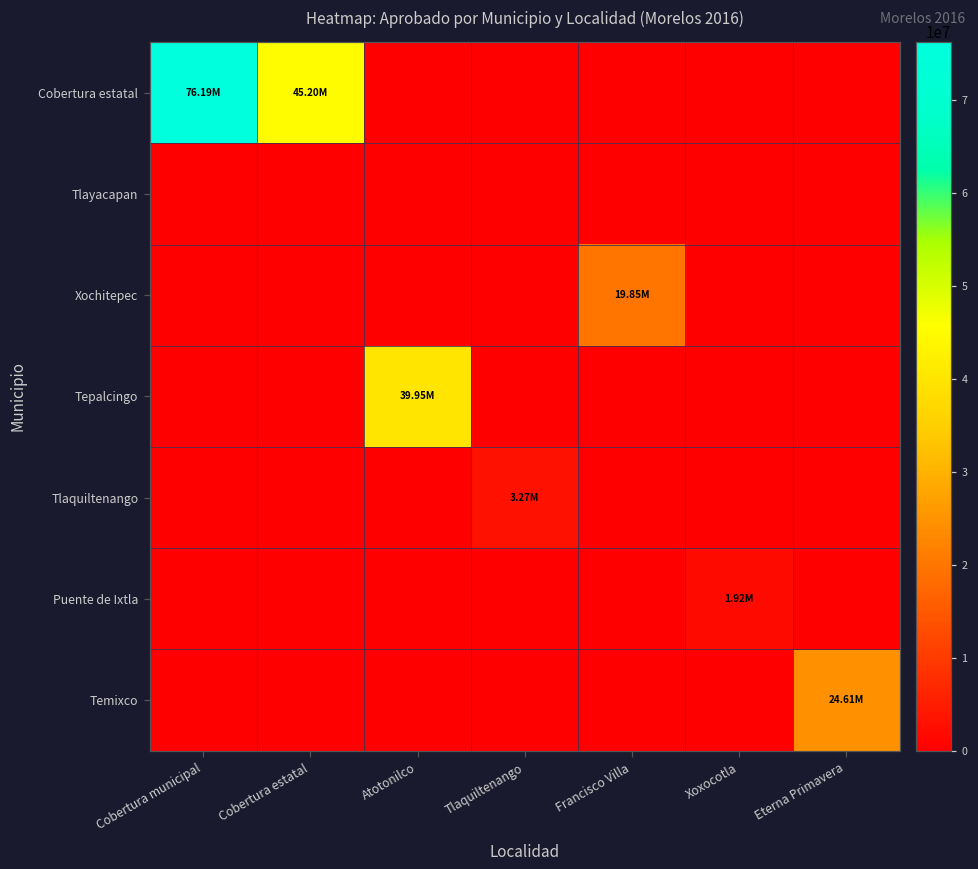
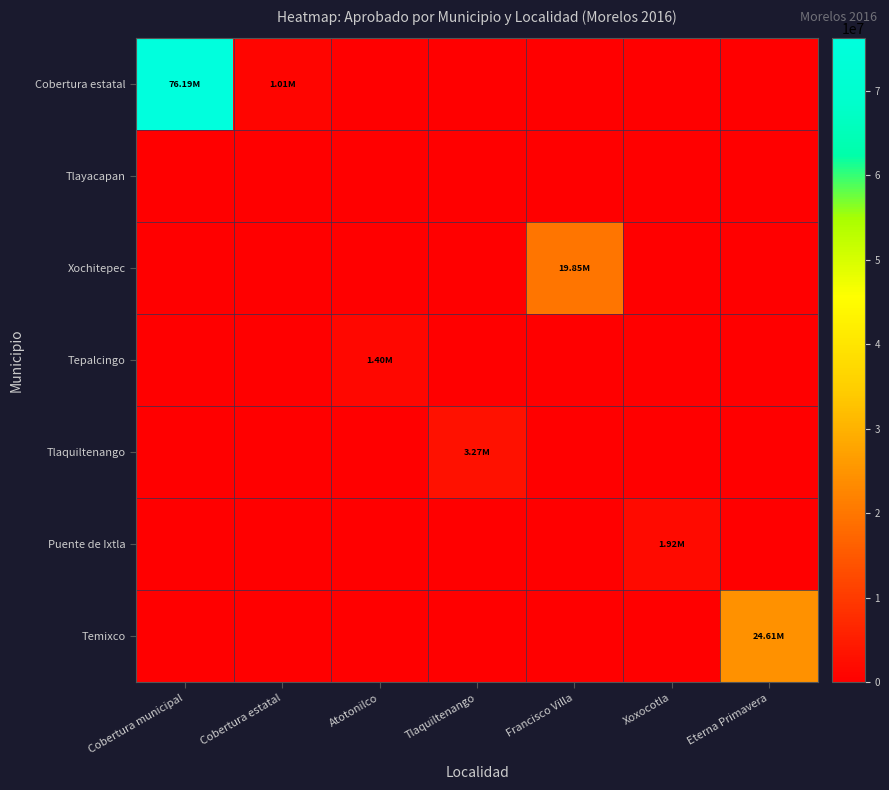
  {
    "Cobertura estatal": {
      "Cobertura municipal": "76.19M",
-     "Cobertura estatal": "45.20M"
+     "Cobertura estatal": "1.01M"
    },
    "Xochitepec": {
      "Francisco Villa": "19.85M"
    },
    "Tepalcingo": {
-     "Atotonilco": "39.95M"
+     "Atotonilco": "1.40M"
    },
    "Tlaquiltenango": {
      "Tlaquiltenango": "3.27M"
    },
    "Puente de Ixtla": {
      "Xoxocotla": "1.92M"
    },
    "Temixco": {
      "Eterna Primavera": "24.61M"
    }
  }
